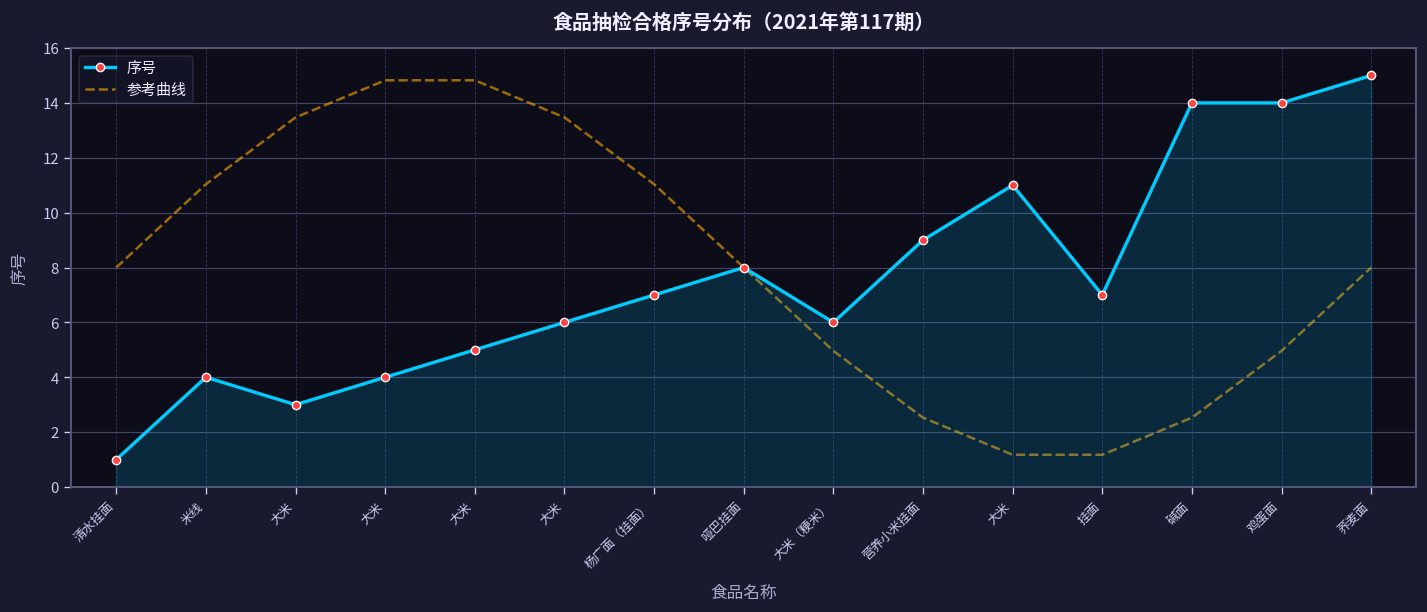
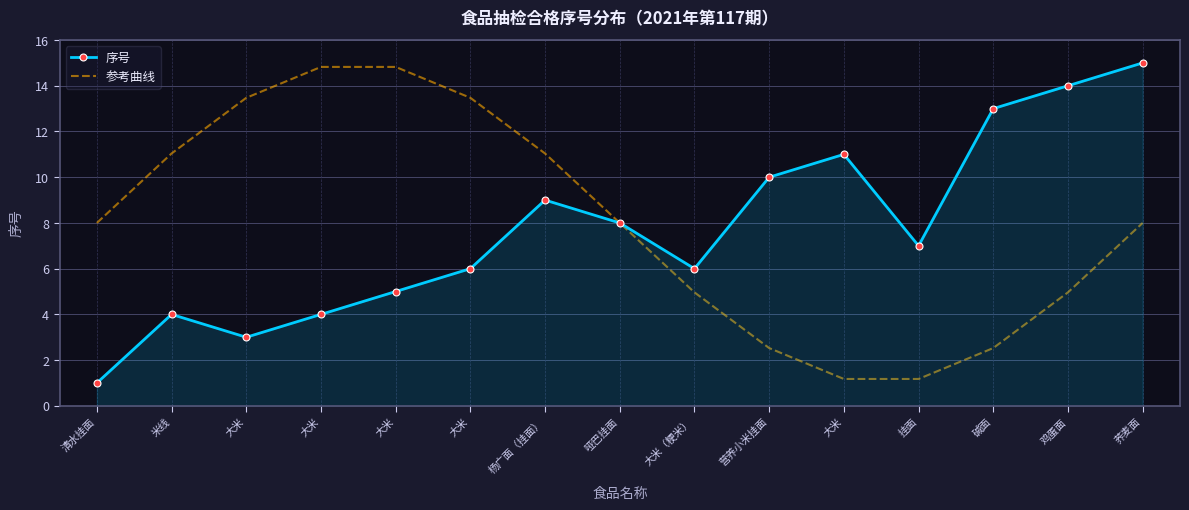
  {
    "序号": {
      "清水挂面": 1,
      "米线": 4,
-     "杨广面（挂面）": 7,
+     "杨广面（挂面）": 9,
      "大米（粳米）": 6,
-     "营养小米挂面": 9,
+     "营养小米挂面": 10,
      "挂面": 7,
-     "碱面": 14,
+     "碱面": 13,
      "鸡蛋面": 14,
      "荞麦面": 15
    },
    "参考曲线": {
      "清水挂面": 8,
      "米线": 11,
      "杨广面（挂面）": 11,
      "大米（粳米）": 5,
      "营养小米挂面": 2.5,
      "挂面": 1.2,
      "碱面": 2.5,
      "鸡蛋面": 5,
      "荞麦面": 8
    }
  }
